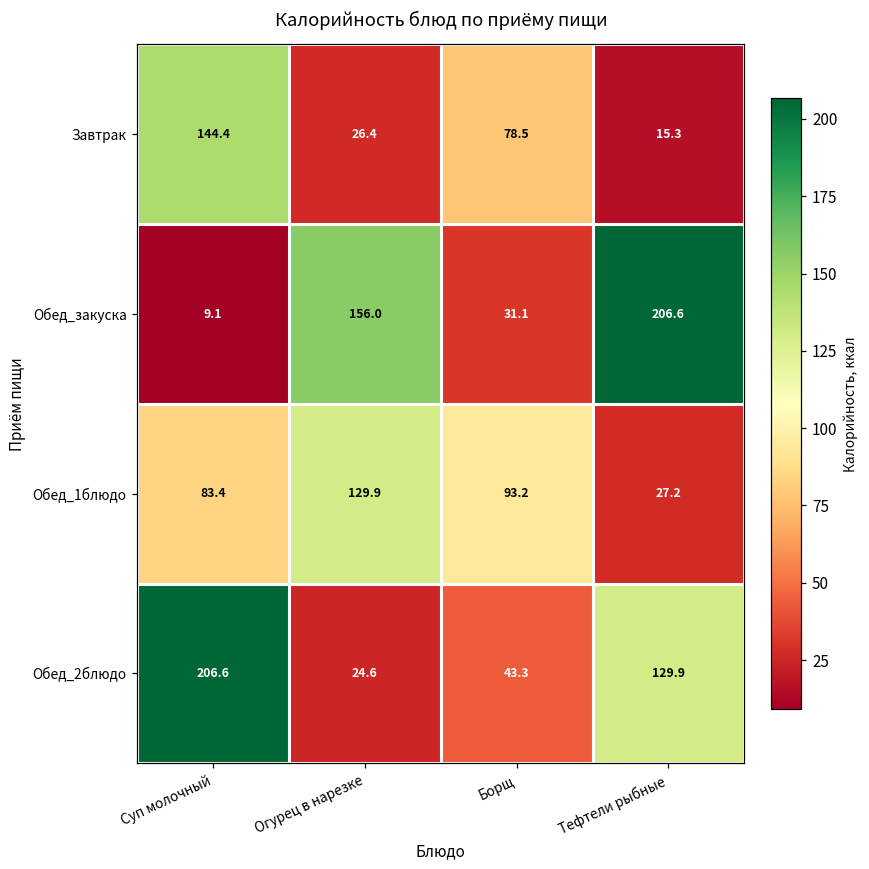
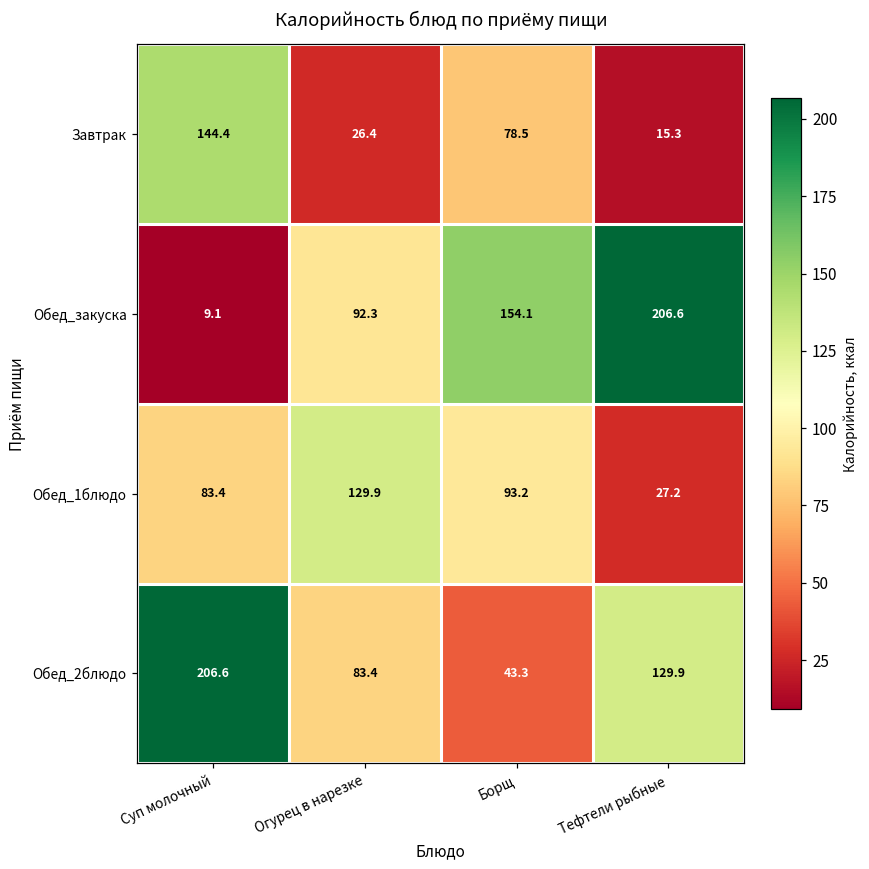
  {
    "Завтрак": {
      "Суп молочный": 144.4,
      "Огурец в нарезке": 26.4,
      "Борщ": 78.5,
      "Тефтели рыбные": 15.3
    },
    "Обед_закуска": {
      "Суп молочный": 9.1,
-     "Огурец в нарезке": 156.0,
-     "Борщ": 31.1,
+     "Огурец в нарезке": 92.3,
+     "Борщ": 154.1,
      "Тефтели рыбные": 206.6
    },
    "Обед_1блюдо": {
      "Суп молочный": 83.4,
      "Огурец в нарезке": 129.9,
      "Борщ": 93.2,
      "Тефтели рыбные": 27.2
    },
    "Обед_2блюдо": {
      "Суп молочный": 206.6,
-     "Огурец в нарезке": 24.6,
+     "Огурец в нарезке": 83.4,
      "Борщ": 43.3,
      "Тефтели рыбные": 129.9
    }
  }
